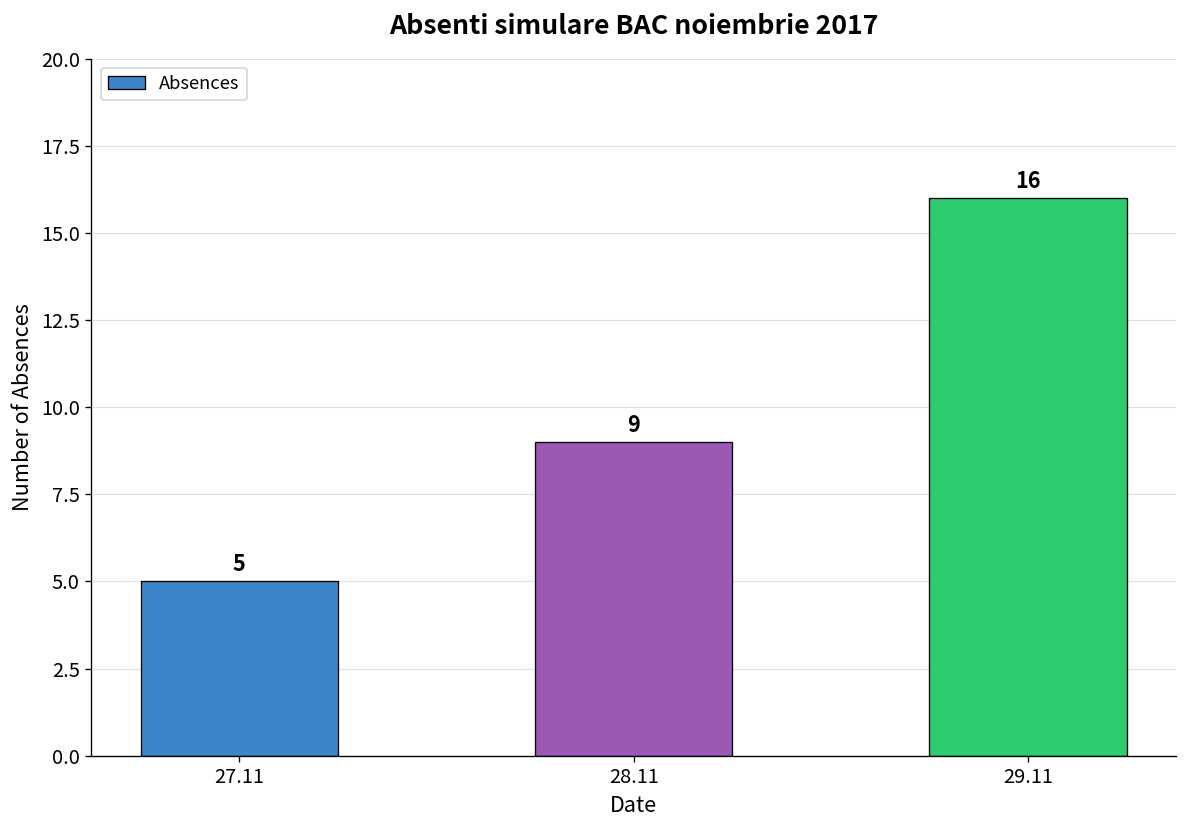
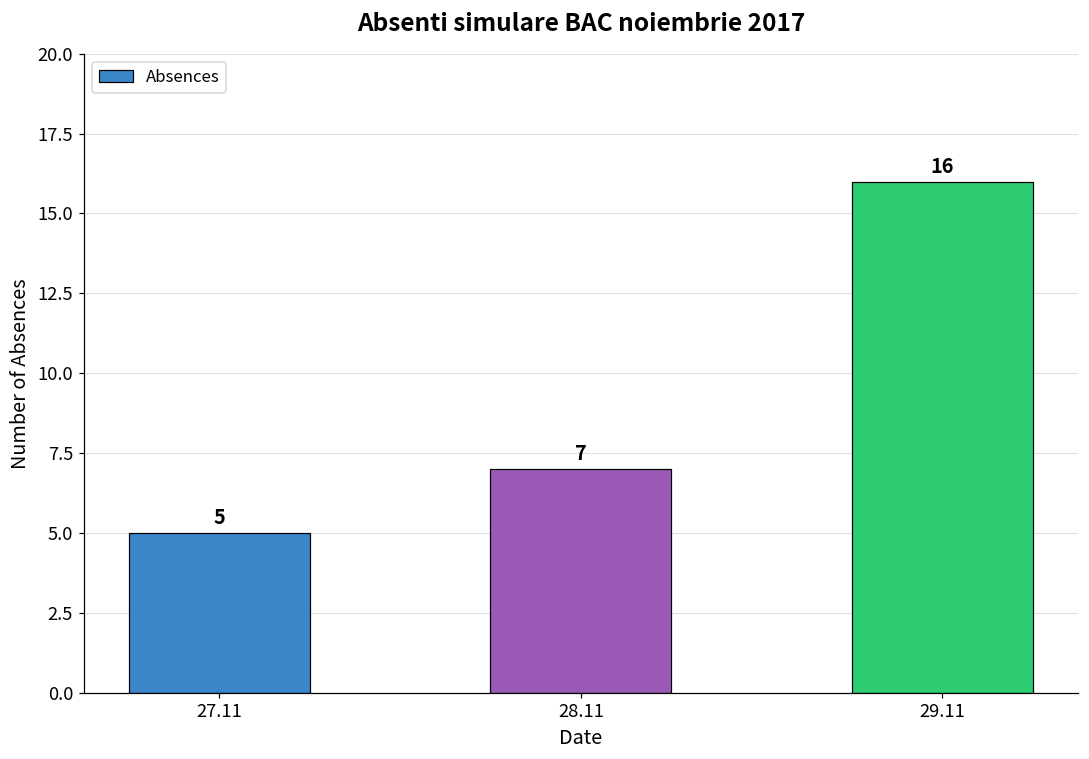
  {
    "27.11": 5,
-   "28.11": 9,
+   "28.11": 7,
    "29.11": 16
  }
